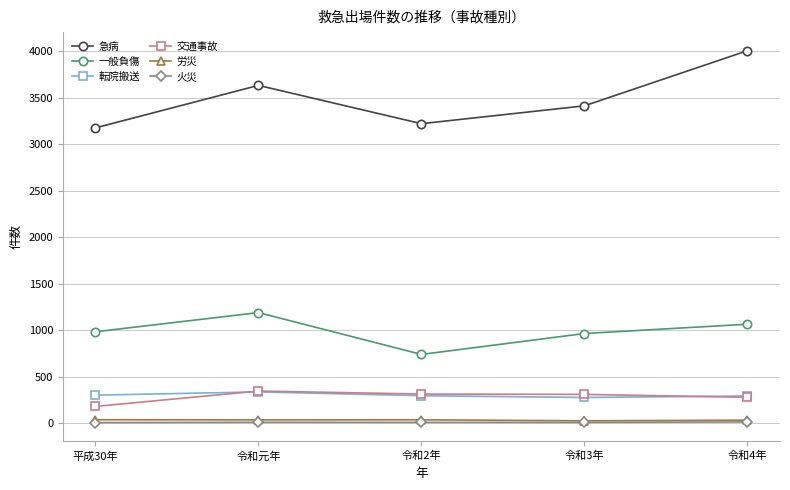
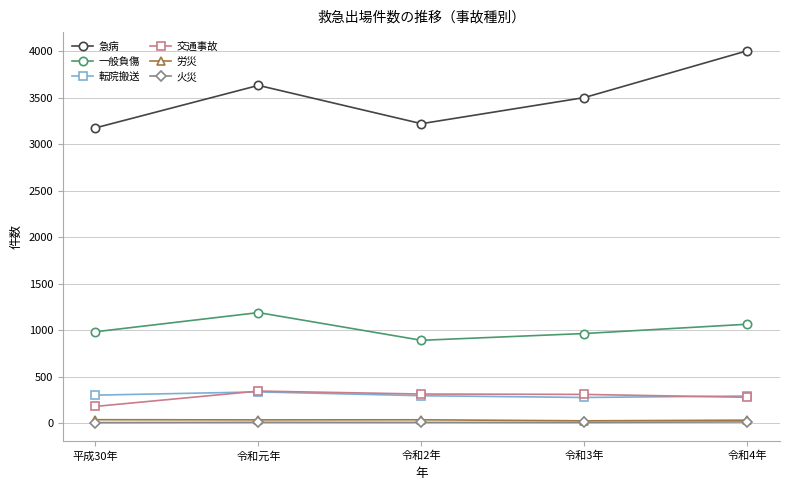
  {
    "急病": {
      "平成30年": 3200,
      "令和元年": 3600,
      "令和2年": 3200,
-     "令和3年": 3400,
+     "令和3年": 3500,
      "令和4年": 4000
    },
    "一般負傷": {
      "平成30年": 1000,
      "令和元年": 1200,
-     "令和2年": 700,
+     "令和2年": 900,
      "令和3年": 1000,
      "令和4年": 1100
    },
    "転院搬送": {
      "平成30年": 300,
      "令和3年": 300
    },
    "交通事故": {
      "平成30年": 200,
      "令和3年": 300
    },
    "労災": {
      "平成30年": 0,
      "令和2年": 0
    },
    "火災": {
      "平成30年": 0,
      "令和2年": 0
    }
  }
